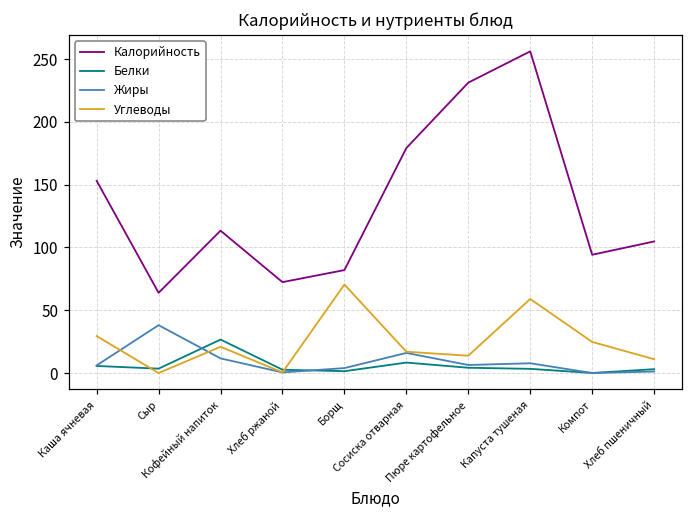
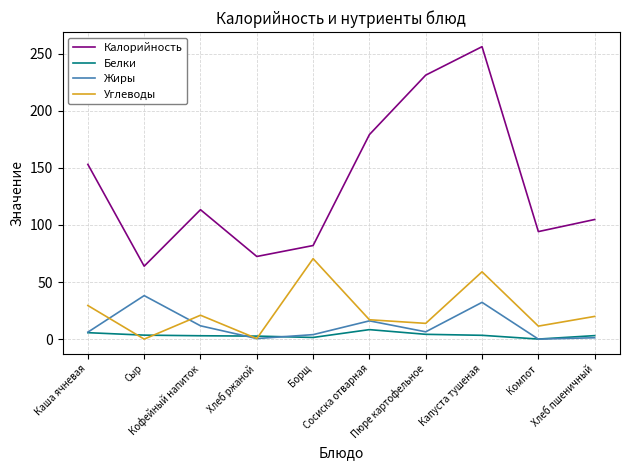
  {
    "Калорийность": {
      "Каша ячневая": 153,
      "Сыр": 64,
      "Кофейный напиток": 113,
      "Хлеб ржаной": 72,
      "Борщ": 82,
      "Сосиска отварная": 179,
      "Пюре картофельное": 231,
      "Капуста тушеная": 256,
      "Компот": 94,
      "Хлеб пшеничный": 105
    },
    "Белки": {
      "Сыр": 3,
-     "Кофейный напиток": 27,
+     "Кофейный напиток": 3,
      "Борщ": 1,
      "Сосиска отварная": 8,
      "Капуста тушеная": 3
    },
    "Жиры": {
      "Сыр": 38,
      "Кофейный напиток": 12,
      "Борщ": 4,
-     "Капуста тушеная": 8
+     "Капуста тушеная": 32
    },
    "Углеводы": {
      "Каша ячневая": 29,
      "Сыр": 0,
      "Кофейный напиток": 21,
      "Борщ": 71,
      "Пюре картофельное": 14,
      "Капуста тушеная": 59,
-     "Компот": 25,
-     "Хлеб пшеничный": 11
+     "Компот": 11,
+     "Хлеб пшеничный": 20
    }
  }
